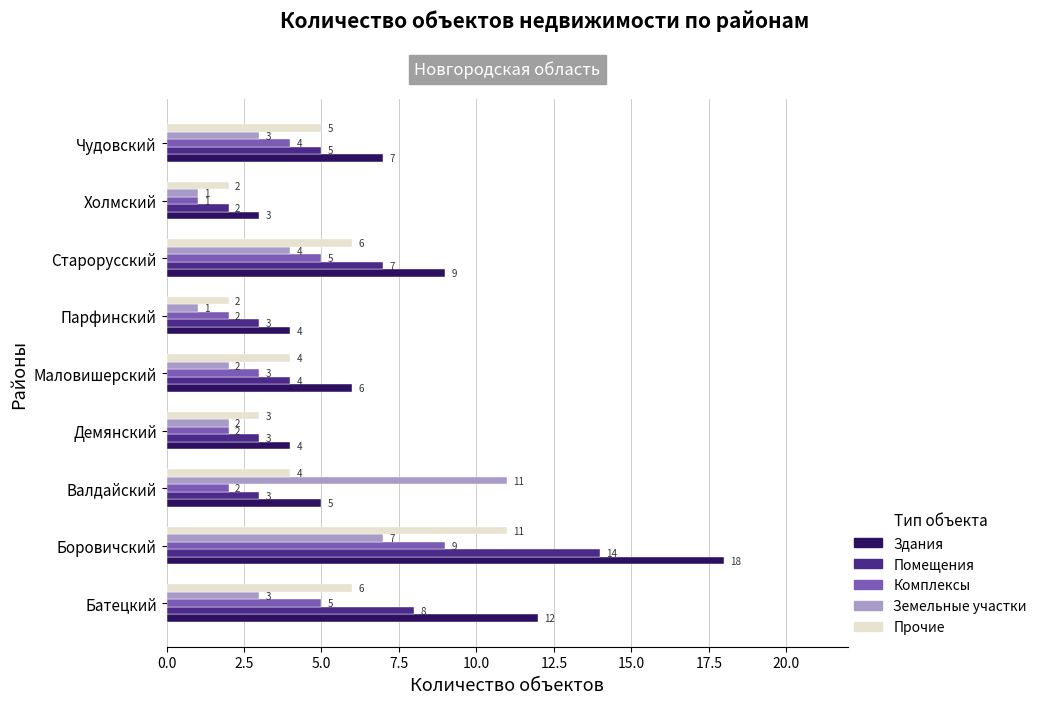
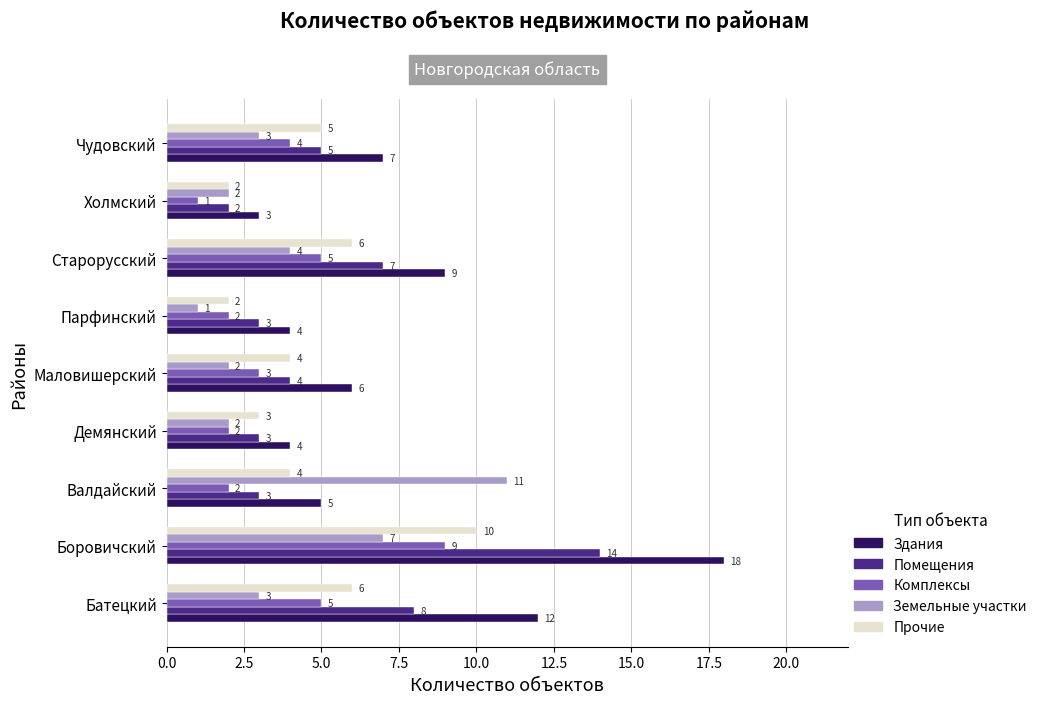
  {
    "Комплексы": {
      "Чудовский": 4,
      "Холмский": 1,
      "Старорусский": 5,
      "Парфинский": 2,
      "Маловишерский": 3,
      "Валдайский": 2,
      "Боровичский": 9,
      "Батецкий": 5
    },
    "Земельные участки": {
      "Чудовский": 3,
-     "Холмский": 1,
+     "Холмский": 2,
      "Старорусский": 4,
      "Парфинский": 1,
      "Маловишерский": 2,
      "Валдайский": 11,
      "Боровичский": 7,
      "Батецкий": 3
    },
    "Прочие": {
      "Чудовский": 5,
      "Старорусский": 6,
      "Парфинский": 2,
      "Маловишерский": 4,
      "Демянский": 3,
      "Валдайский": 4,
-     "Боровичский": 11,
+     "Боровичский": 10,
      "Батецкий": 6
    }
  }
